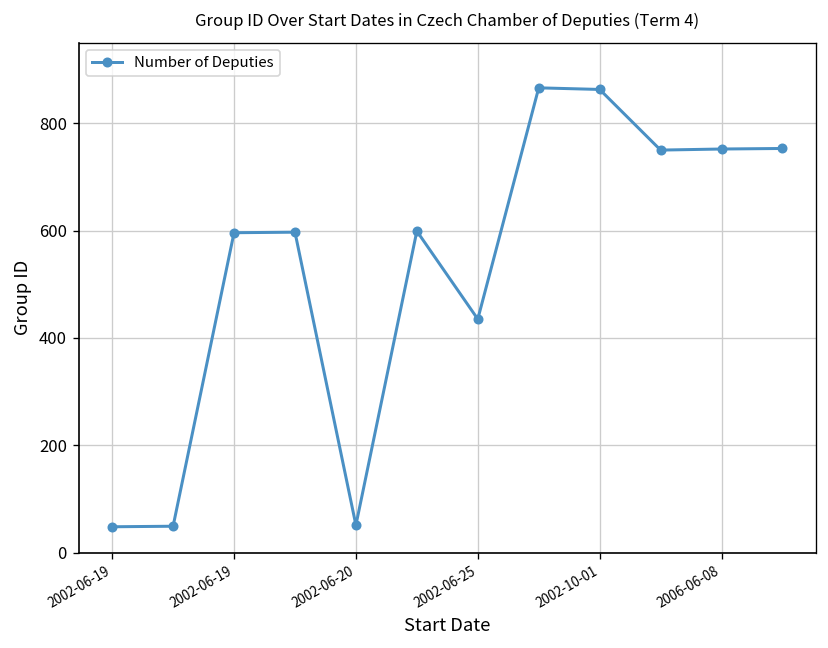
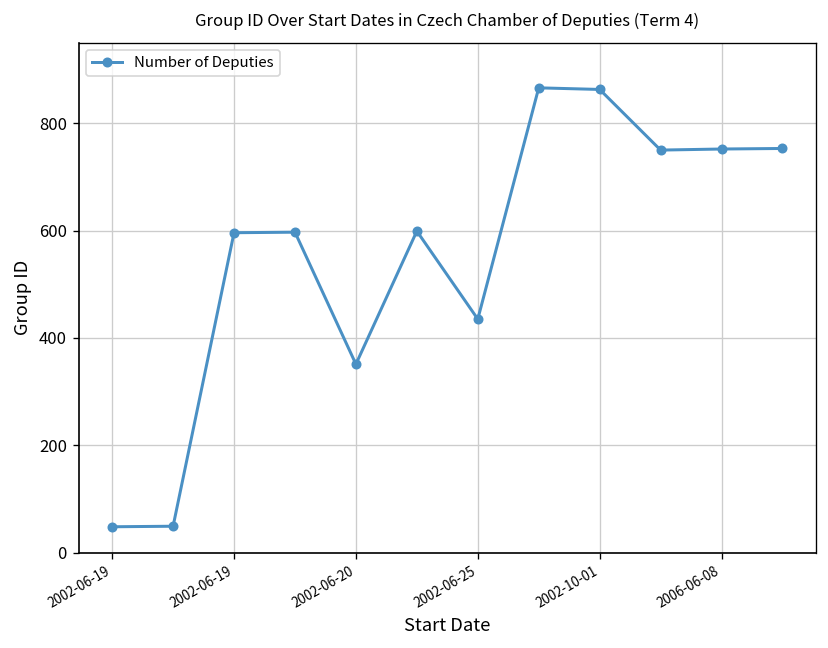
  {
-   "2002-06-20": 50,
+   "2002-06-20": 350,
    "2002-06-25": 440,
    "2002-10-01": 860
  }
